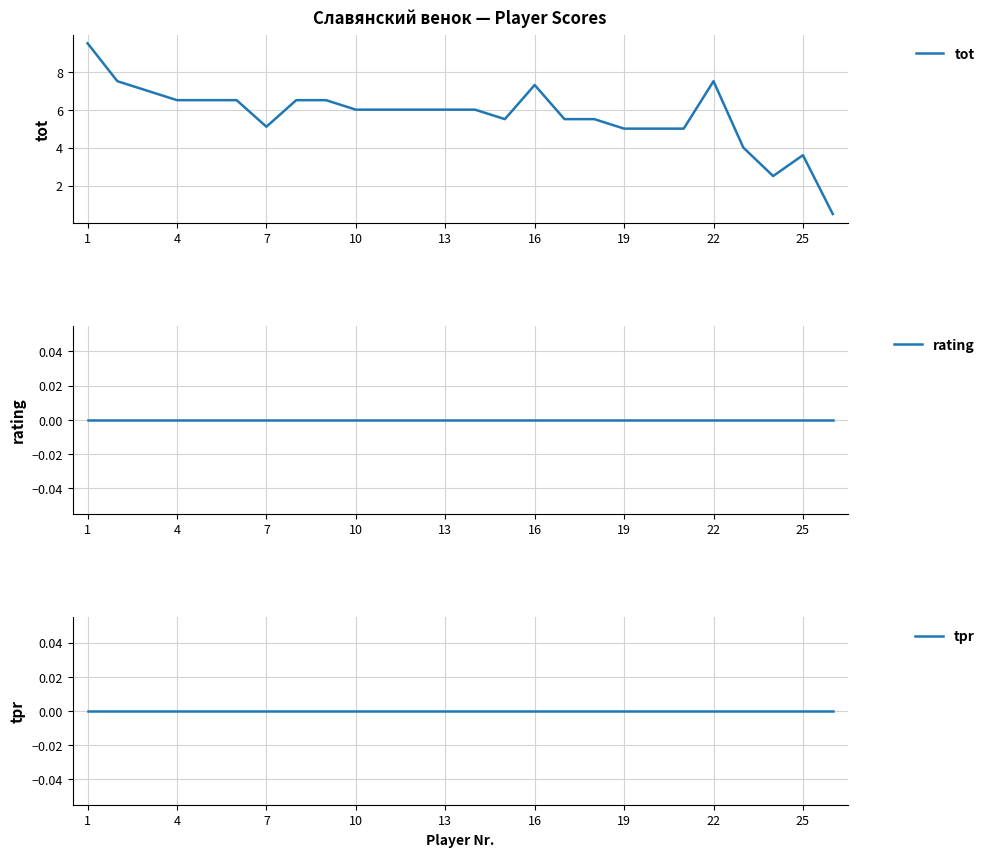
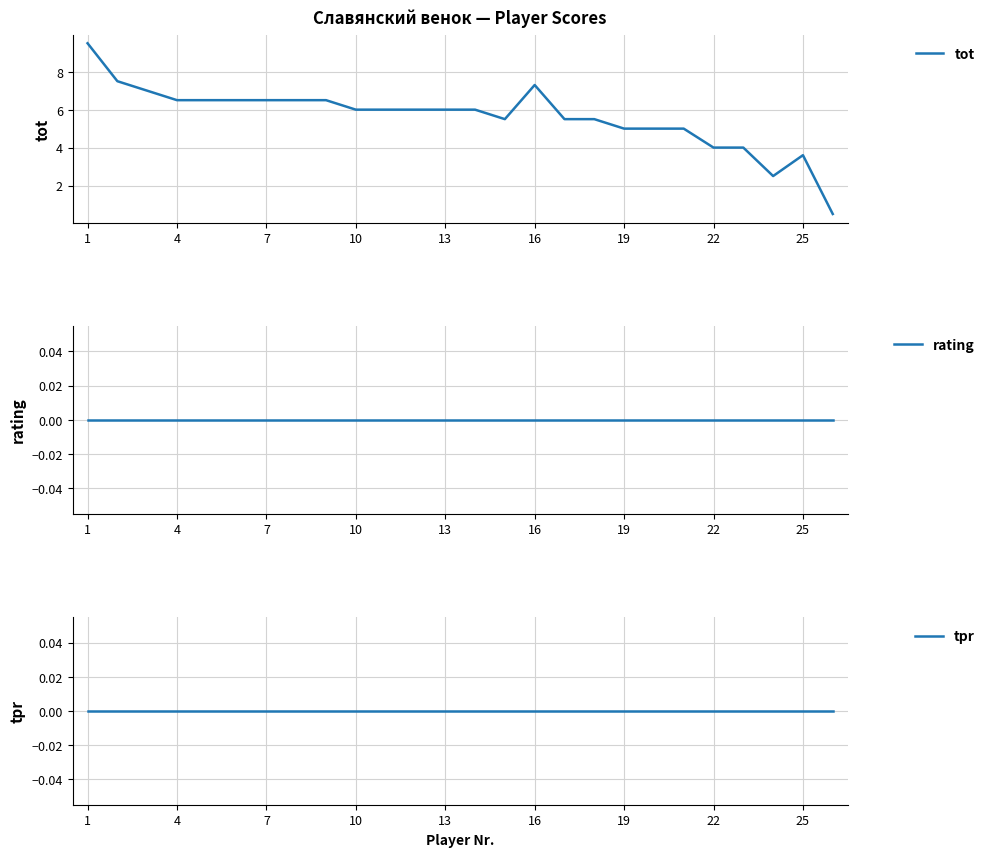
  {
    "Славянский венок — Player Scores": {
      "1": 9.5,
      "4": 6.5,
-     "7": 5.1,
+     "7": 6.5,
      "10": 6.0,
      "13": 6.0,
      "16": 7.3,
      "19": 5.0,
-     "22": 7.5,
+     "22": 4.0,
      "25": 3.6
    }
  }
